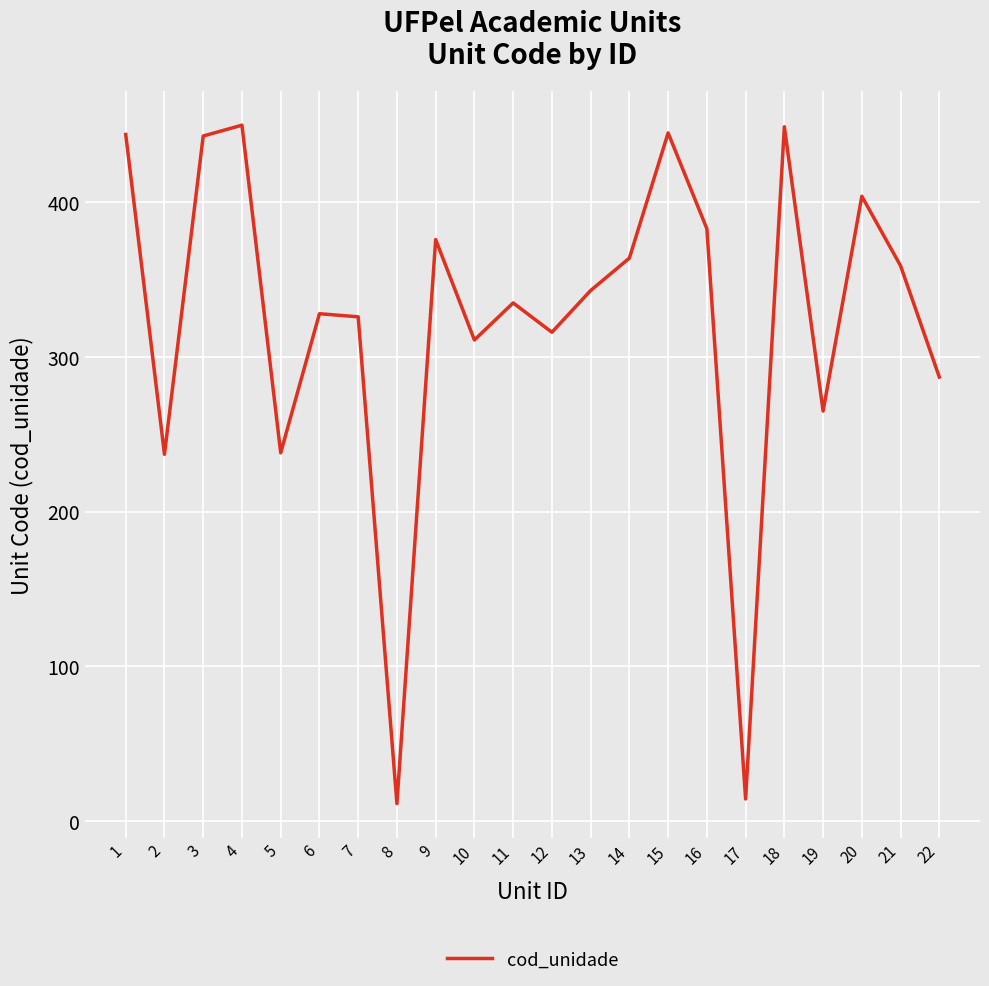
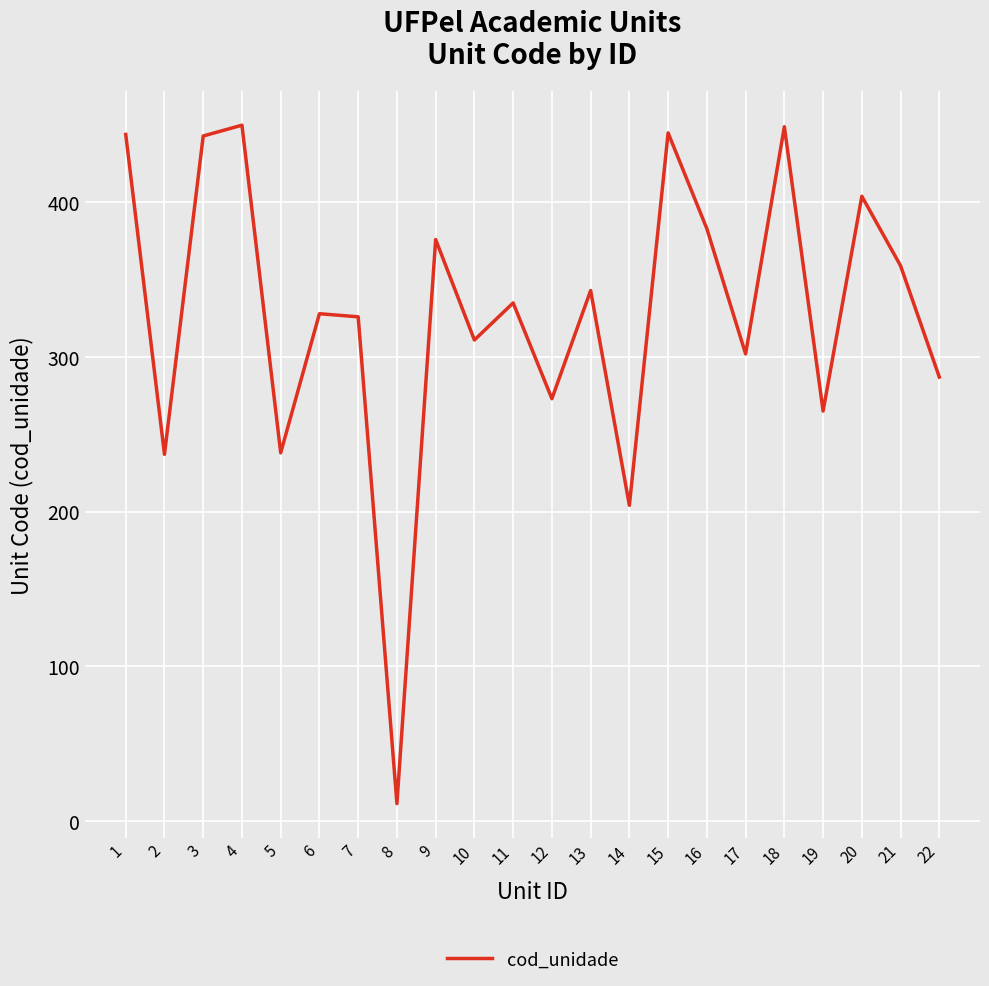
  {
    "1": 444,
    "2": 237,
    "3": 443,
    "4": 450,
    "5": 238,
    "6": 328,
    "7": 326,
    "8": 11,
    "9": 376,
    "10": 311,
    "11": 335,
-   "12": 316,
+   "12": 273,
    "13": 343,
-   "14": 364,
+   "14": 204,
    "15": 445,
    "16": 383,
-   "17": 14,
+   "17": 302,
    "18": 449,
    "19": 265,
    "20": 404,
    "21": 359,
    "22": 287
  }
